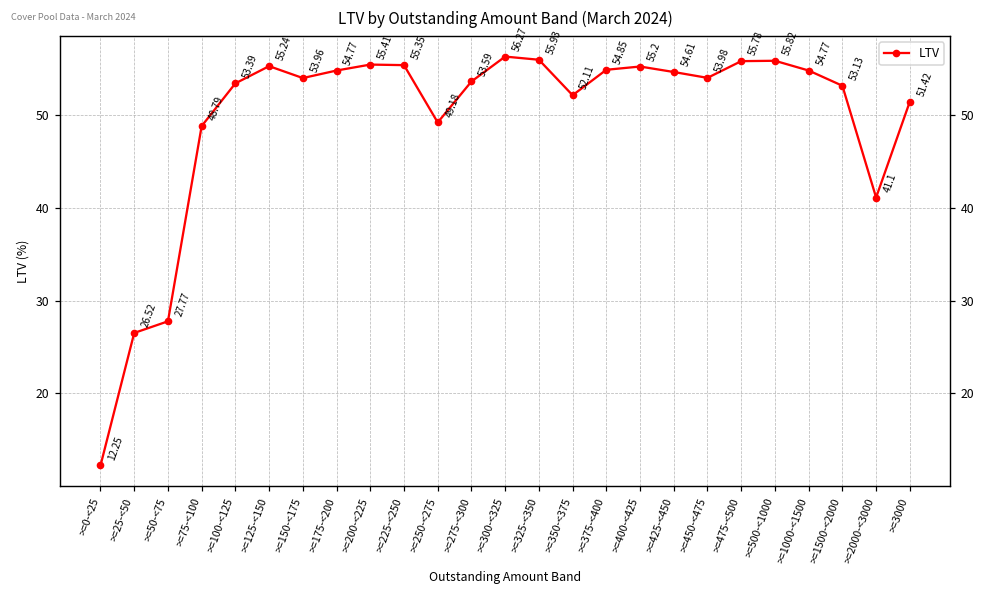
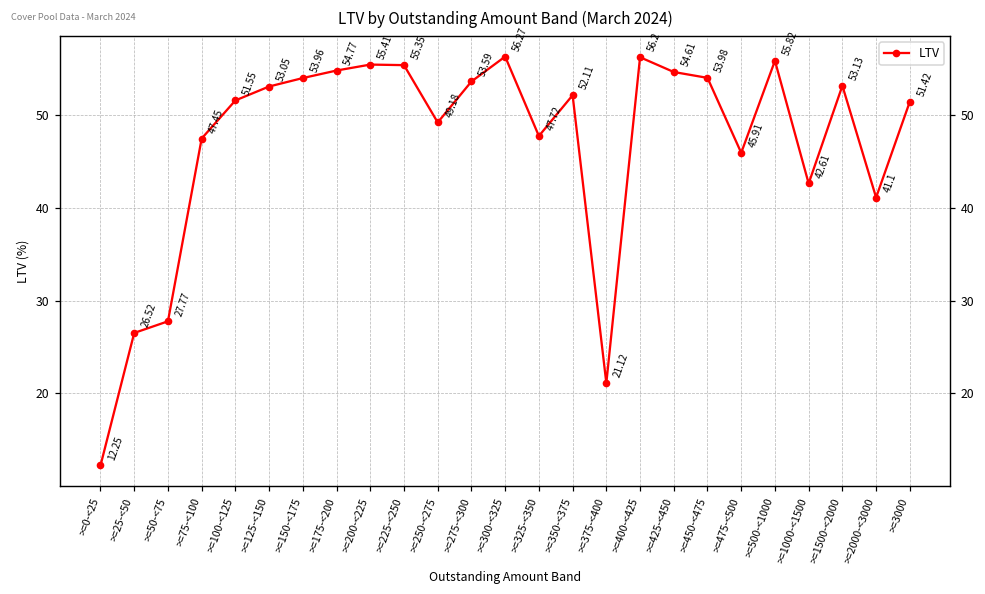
  {
    ">=0-<25": 12.25,
    ">=25-<50": 26.52,
    ">=50-<75": 27.77,
-   ">=75-<100": 48.79,
-   ">=100-<125": 53.39,
-   ">=125-<150": 55.24,
+   ">=75-<100": 47.45,
+   ">=100-<125": 51.55,
+   ">=125-<150": 53.05,
    ">=150-<175": 53.96,
    ">=175-<200": 54.77,
    ">=200-<225": 55.41,
    ">=225-<250": 55.35,
    ">=250-<275": 49.18,
    ">=275-<300": 53.59,
    ">=300-<325": 56.27,
-   ">=325-<350": 55.93,
+   ">=325-<350": 47.72,
    ">=350-<375": 52.11,
-   ">=375-<400": 54.85,
-   ">=400-<425": 55.2,
+   ">=375-<400": 21.12,
+   ">=400-<425": 56.2,
    ">=425-<450": 54.61,
    ">=450-<475": 53.98,
-   ">=475-<500": 55.78,
+   ">=475-<500": 45.91,
    ">=500-<1000": 55.82,
-   ">=1000-<1500": 54.77,
+   ">=1000-<1500": 42.61,
    ">=1500-<2000": 53.13,
    ">=2000-<3000": 41.1,
    ">=3000": 51.42
  }
